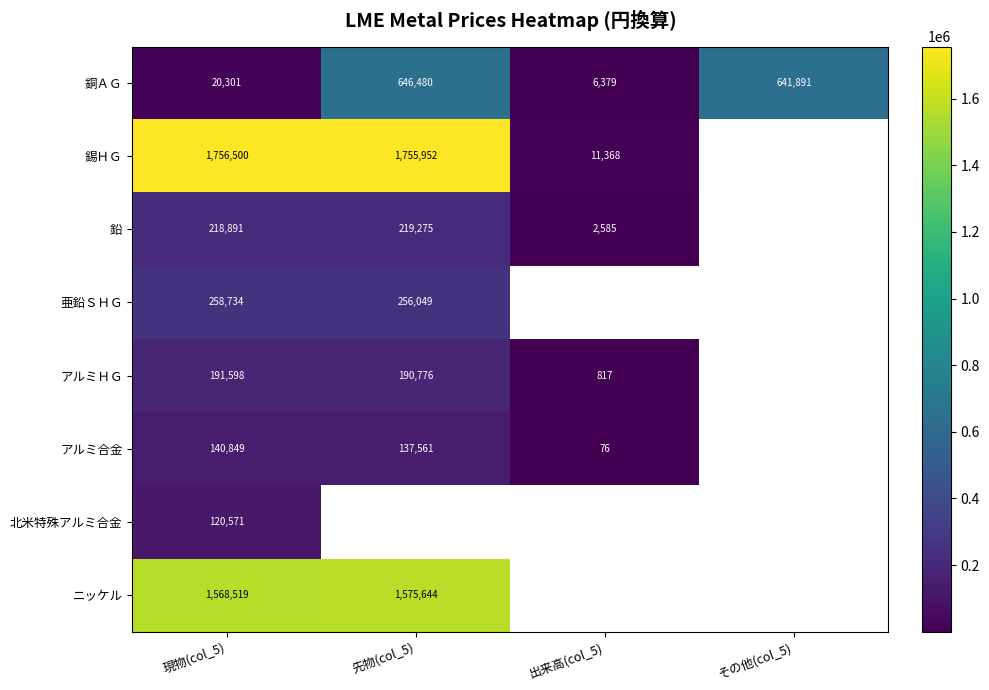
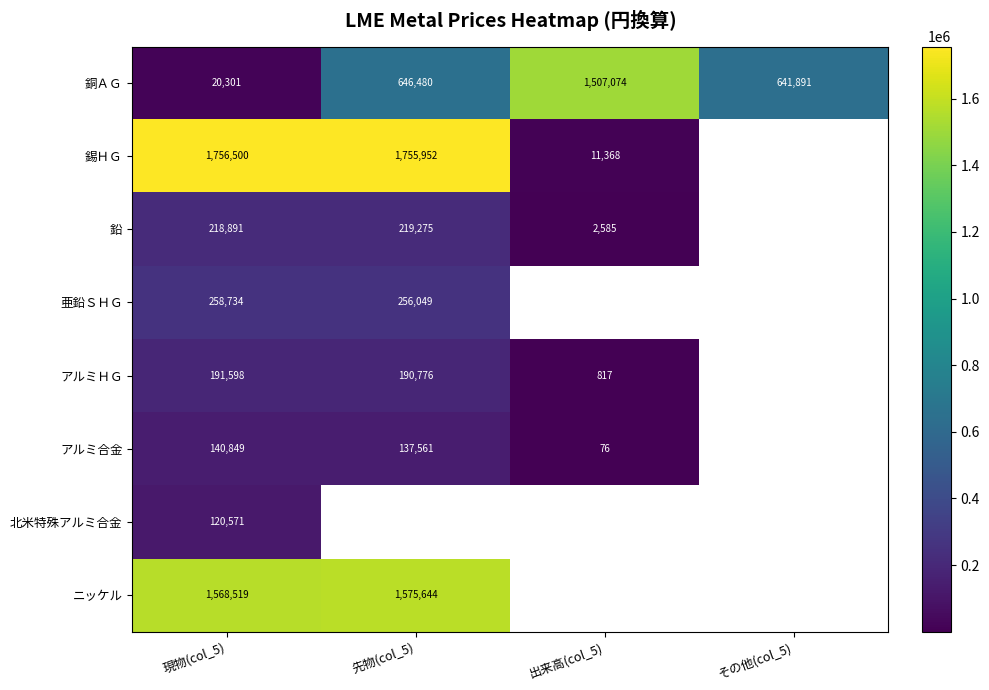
  {
    "銅ＡＧ": {
      "現物(col_5)": "20,301",
      "先物(col_5)": "646,480",
-     "出来高(col_5)": "6,379",
+     "出来高(col_5)": "1,507,074",
      "その他(col_5)": "641,891"
    },
    "錫ＨＧ": {
      "現物(col_5)": "1,756,500",
      "先物(col_5)": "1,755,952",
      "出来高(col_5)": "11,368"
    },
    "鉛": {
      "現物(col_5)": "218,891",
      "先物(col_5)": "219,275",
      "出来高(col_5)": "2,585"
    },
    "亜鉛ＳＨＧ": {
      "現物(col_5)": "258,734",
      "先物(col_5)": "256,049"
    },
    "アルミＨＧ": {
      "現物(col_5)": "191,598",
      "先物(col_5)": "190,776",
      "出来高(col_5)": "817"
    },
    "アルミ合金": {
      "現物(col_5)": "140,849",
      "先物(col_5)": "137,561",
      "出来高(col_5)": "76"
    },
    "北米特殊アルミ合金": {
      "現物(col_5)": "120,571"
    },
    "ニッケル": {
      "現物(col_5)": "1,568,519",
      "先物(col_5)": "1,575,644"
    }
  }
